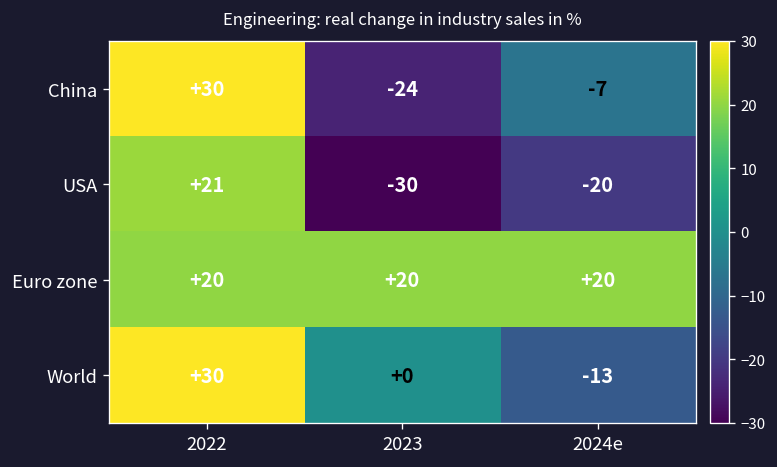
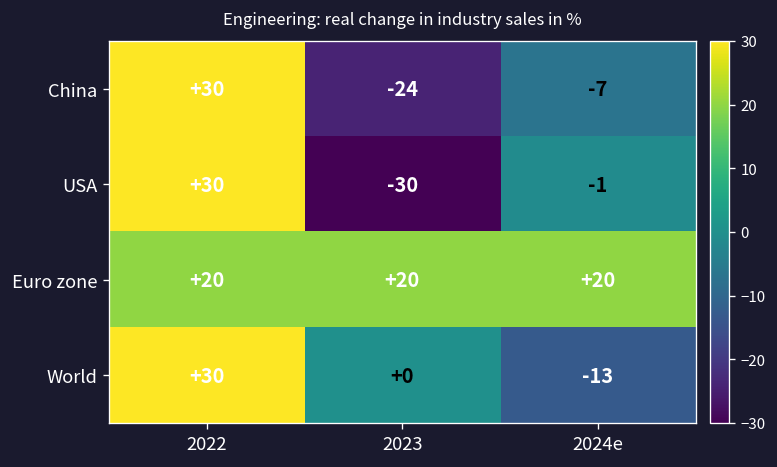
  {
    "China": {
      "2022": "+30",
      "2023": "-24",
      "2024e": "-7"
    },
    "USA": {
-     "2022": "+21",
+     "2022": "+30",
      "2023": "-30",
-     "2024e": "-20"
+     "2024e": "-1"
    },
    "Euro zone": {
      "2022": "+20",
      "2023": "+20",
      "2024e": "+20"
    },
    "World": {
      "2022": "+30",
      "2023": "+0",
      "2024e": "-13"
    }
  }
